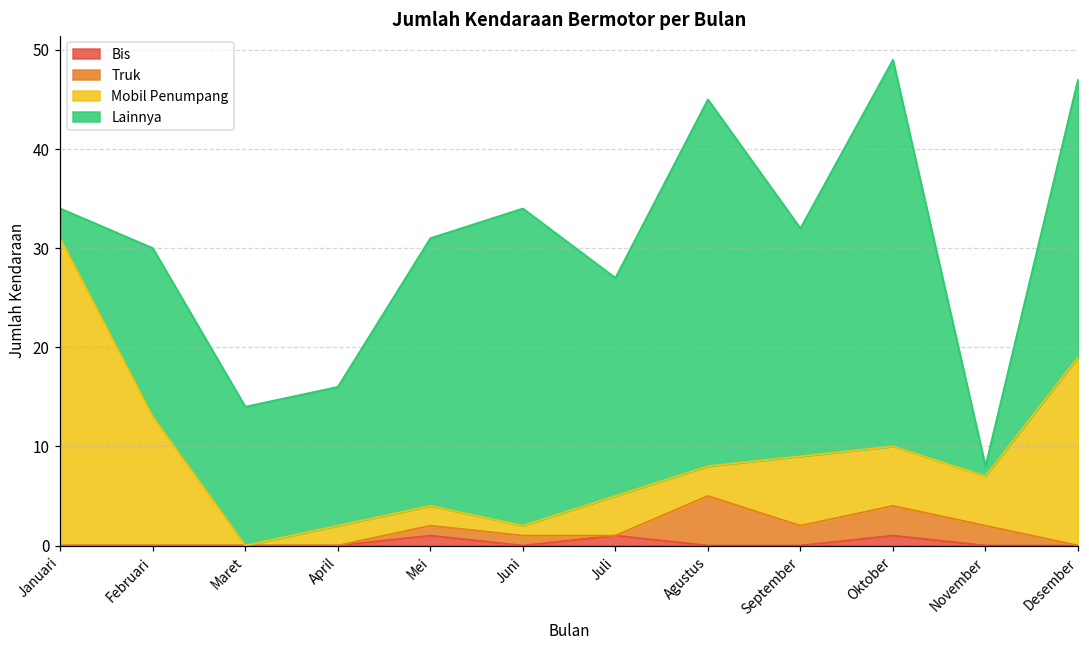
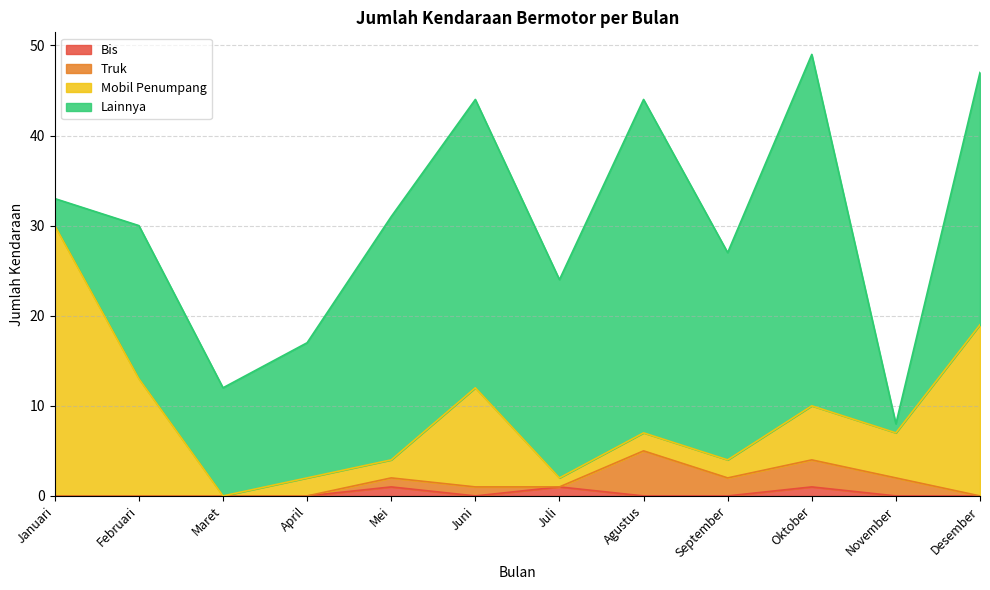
  {
    "Mobil Penumpang": {
-     "Januari": 31,
+     "Januari": 30,
      "Februari": 13,
      "April": 2,
      "Mei": 2,
-     "Juni": 1,
-     "Juli": 4,
-     "Agustus": 3,
-     "September": 7,
+     "Juni": 11,
+     "Juli": 1,
+     "Agustus": 2,
+     "September": 2,
      "Oktober": 6,
      "November": 5,
      "Desember": 19
    },
    "Lainnya": {
      "Januari": 3,
      "Februari": 17,
-     "Maret": 14,
-     "April": 14,
+     "Maret": 12,
+     "April": 15,
      "Mei": 27,
      "Juni": 32,
      "Juli": 22,
      "Agustus": 37,
      "September": 23,
      "Oktober": 39,
      "November": 1,
      "Desember": 28
    }
  }
